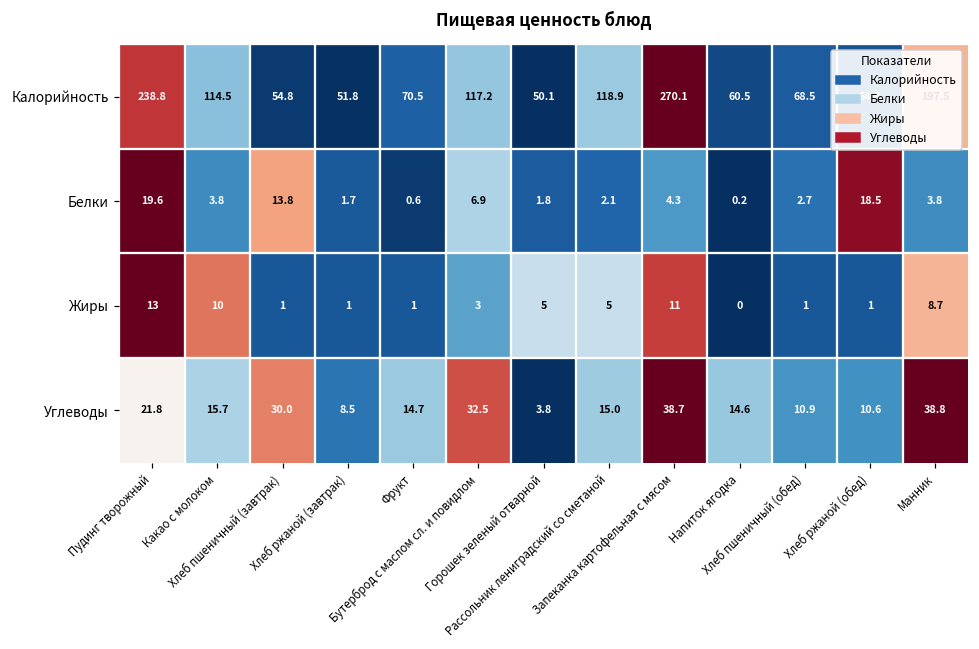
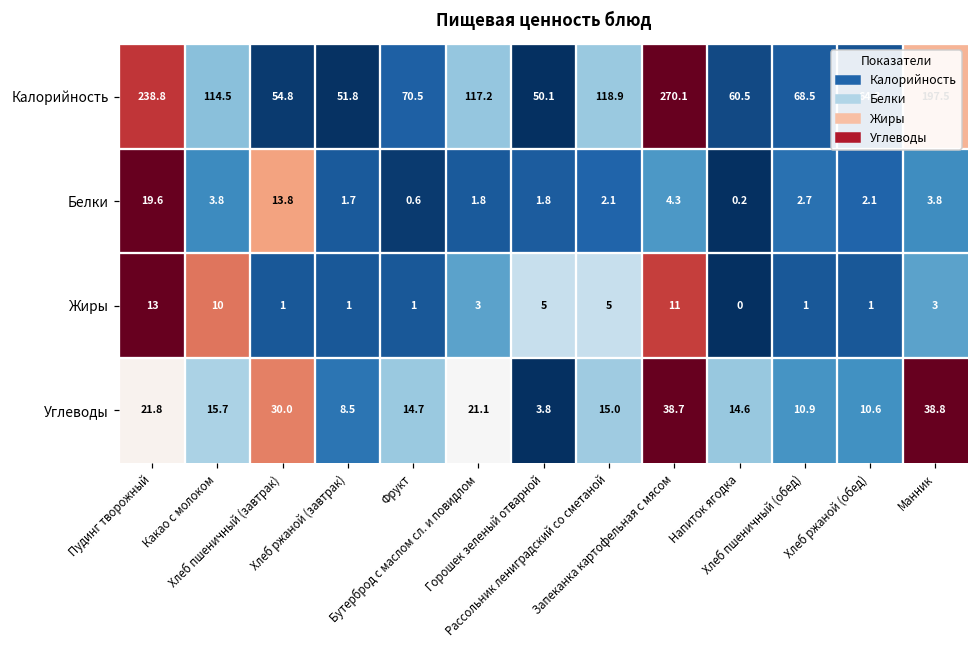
  {
    "Калорийность": {
      "Пудинг творожный": 238.8,
      "Какао с молоком": 114.5,
      "Хлеб пшеничный (завтрак)": 54.8,
      "Хлеб ржаной (завтрак)": 51.8,
      "Фрукт": 70.5,
      "Бутерброд с маслом сл. и повидлом": 117.2,
      "Горошек зеленый отварной": 50.1,
      "Рассольник лениградский со сметаной": 118.9,
      "Запеканка картофельная с мясом": 270.1,
      "Напиток ягодка": 60.5,
      "Хлеб пшеничный (обед)": 68.5
    },
    "Белки": {
      "Пудинг творожный": 19.6,
      "Какао с молоком": 3.8,
      "Хлеб пшеничный (завтрак)": 13.8,
      "Хлеб ржаной (завтрак)": 1.7,
      "Фрукт": 0.6,
-     "Бутерброд с маслом сл. и повидлом": 6.9,
+     "Бутерброд с маслом сл. и повидлом": 1.8,
      "Горошек зеленый отварной": 1.8,
      "Рассольник лениградский со сметаной": 2.1,
      "Запеканка картофельная с мясом": 4.3,
      "Напиток ягодка": 0.2,
      "Хлеб пшеничный (обед)": 2.7,
-     "Хлеб ржаной (обед)": 18.5,
+     "Хлеб ржаной (обед)": 2.1,
      "Манник": 3.8
    },
    "Жиры": {
      "Пудинг творожный": 13,
      "Какао с молоком": 10,
      "Хлеб пшеничный (завтрак)": 1,
      "Хлеб ржаной (завтрак)": 1,
      "Фрукт": 1,
      "Бутерброд с маслом сл. и повидлом": 3,
      "Горошек зеленый отварной": 5,
      "Рассольник лениградский со сметаной": 5,
      "Запеканка картофельная с мясом": 11,
      "Напиток ягодка": 0,
      "Хлеб пшеничный (обед)": 1,
      "Хлеб ржаной (обед)": 1,
-     "Манник": 8.7
+     "Манник": 3
    },
    "Углеводы": {
      "Пудинг творожный": 21.8,
      "Какао с молоком": 15.7,
      "Хлеб пшеничный (завтрак)": 30.0,
      "Хлеб ржаной (завтрак)": 8.5,
      "Фрукт": 14.7,
-     "Бутерброд с маслом сл. и повидлом": 32.5,
+     "Бутерброд с маслом сл. и повидлом": 21.1,
      "Горошек зеленый отварной": 3.8,
      "Рассольник лениградский со сметаной": 15.0,
      "Запеканка картофельная с мясом": 38.7,
      "Напиток ягодка": 14.6,
      "Хлеб пшеничный (обед)": 10.9,
      "Хлеб ржаной (обед)": 10.6,
      "Манник": 38.8
    }
  }
